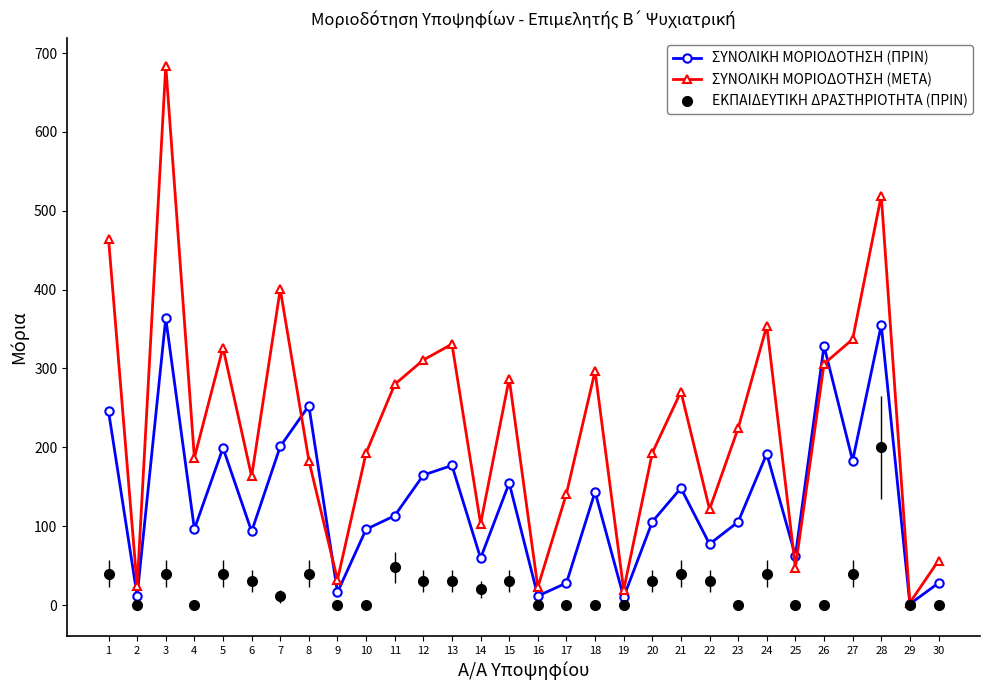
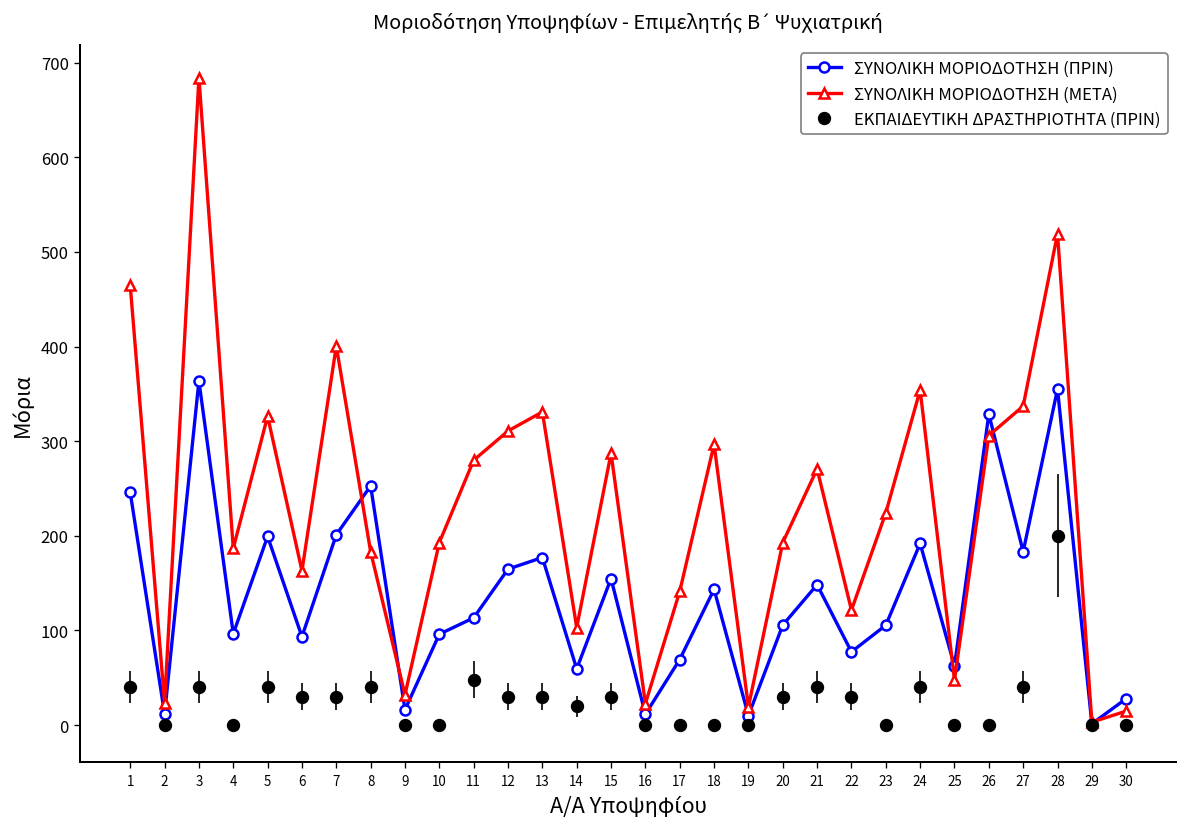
  {
    "ΣΥΝΟΛΙΚΗ ΜΟΡΙΟΔΟΤΗΣΗ (ΠΡΙΝ)": {
      "1": 250,
      "2": 10,
      "3": 360,
      "4": 100,
      "5": 200,
      "6": 90,
      "7": 200,
      "8": 250,
      "9": 20,
      "10": 100,
      "11": 110,
      "12": 160,
      "13": 180,
      "14": 60,
      "15": 150,
      "16": 10,
-     "17": 30,
+     "17": 70,
      "18": 140,
      "19": 10,
      "20": 110,
      "21": 150,
      "22": 80,
      "23": 110,
      "24": 190,
      "25": 60,
      "26": 330,
      "27": 180,
      "28": 360,
      "30": 30
    },
    "ΣΥΝΟΛΙΚΗ ΜΟΡΙΟΔΟΤΗΣΗ (ΜΕΤΑ)": {
      "1": 460,
      "2": 20,
      "3": 680,
      "4": 190,
      "5": 330,
      "6": 160,
      "7": 400,
      "8": 180,
      "9": 30,
      "10": 190,
      "11": 280,
      "12": 310,
      "13": 330,
      "14": 100,
      "15": 290,
      "16": 20,
      "17": 140,
      "18": 300,
      "19": 20,
      "20": 190,
      "21": 270,
      "22": 120,
      "23": 220,
      "24": 350,
      "25": 50,
      "26": 310,
      "27": 340,
      "28": 520,
-     "30": 60
+     "30": 10
    },
    "ΕΚΠΑΙΔΕΥΤΙΚΗ ΔΡΑΣΤΗΡΙΟΤΗΤΑ (ΠΡΙΝ)": {
      "1": 40,
      "2": 0,
      "3": 40,
      "4": 0,
      "5": 40,
      "6": 30,
-     "7": 10,
+     "7": 30,
      "8": 40,
      "9": 0,
      "10": 0,
      "11": 50,
      "12": 30,
      "13": 30,
      "14": 20,
      "15": 30,
      "16": 0,
      "17": 0,
      "18": 0,
      "19": 0,
      "20": 30,
      "21": 40,
      "22": 30,
      "23": 0,
      "24": 40,
      "25": 0,
      "26": 0,
      "27": 40,
      "28": 200,
      "30": 0
    }
  }
